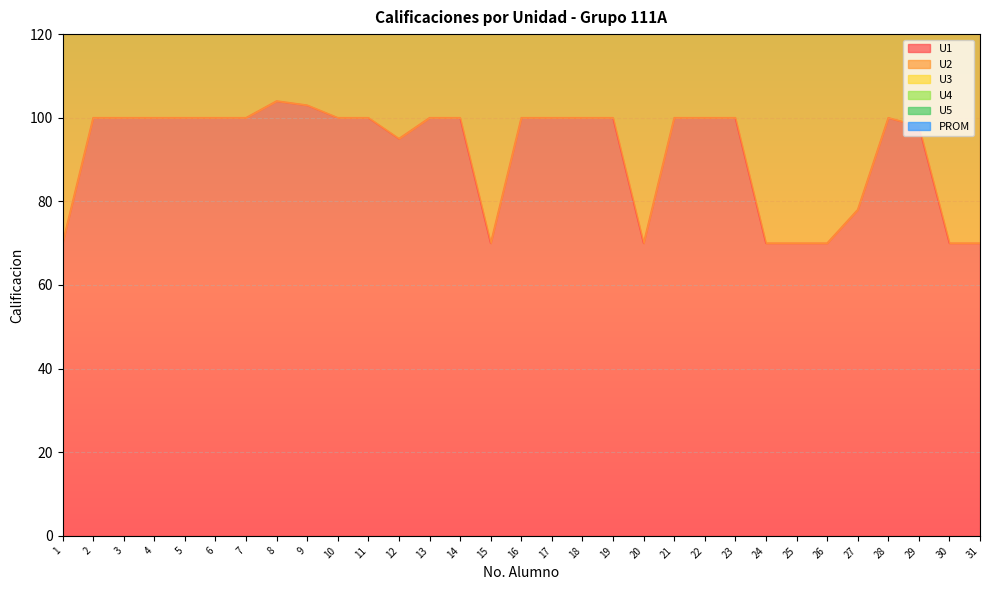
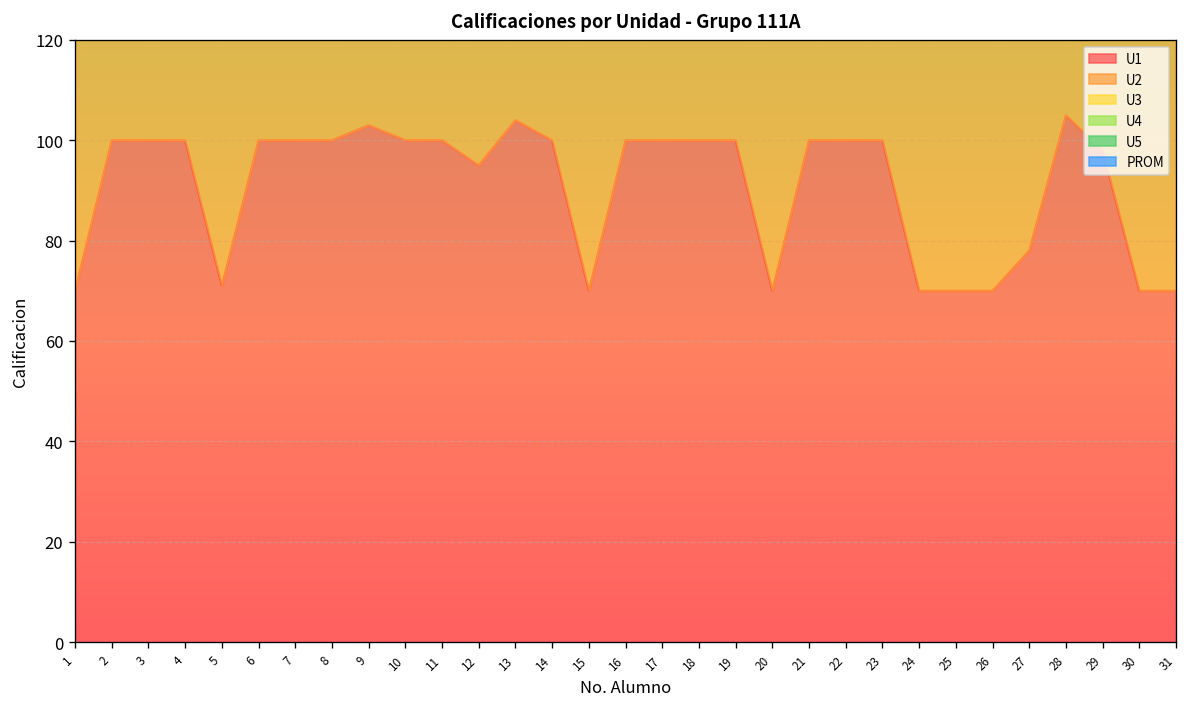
  {
    "U1": {
      "1": 70,
      "2": 100,
      "3": 100,
      "4": 100,
-     "5": 100,
+     "5": 71,
      "6": 100,
      "7": 100,
-     "8": 104,
+     "8": 100,
      "9": 103,
      "10": 100,
      "11": 100,
      "12": 95,
-     "13": 100,
+     "13": 104,
      "14": 100,
      "15": 70,
      "16": 100,
      "17": 100,
      "18": 100,
      "19": 100,
      "20": 70,
      "21": 100,
      "22": 100,
      "23": 100,
      "24": 70,
      "25": 70,
      "26": 70,
      "27": 78,
-     "28": 100,
+     "28": 105,
      "30": 70,
      "31": 70
    }
  }
